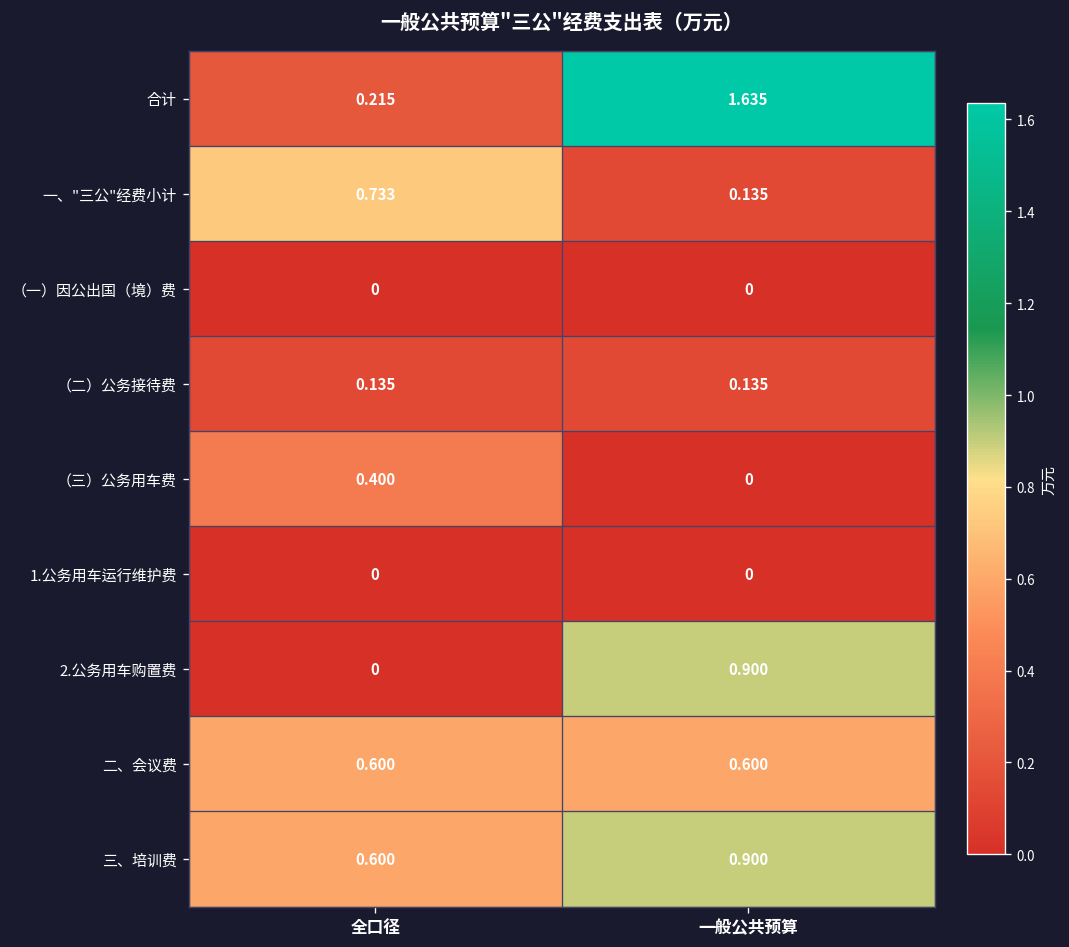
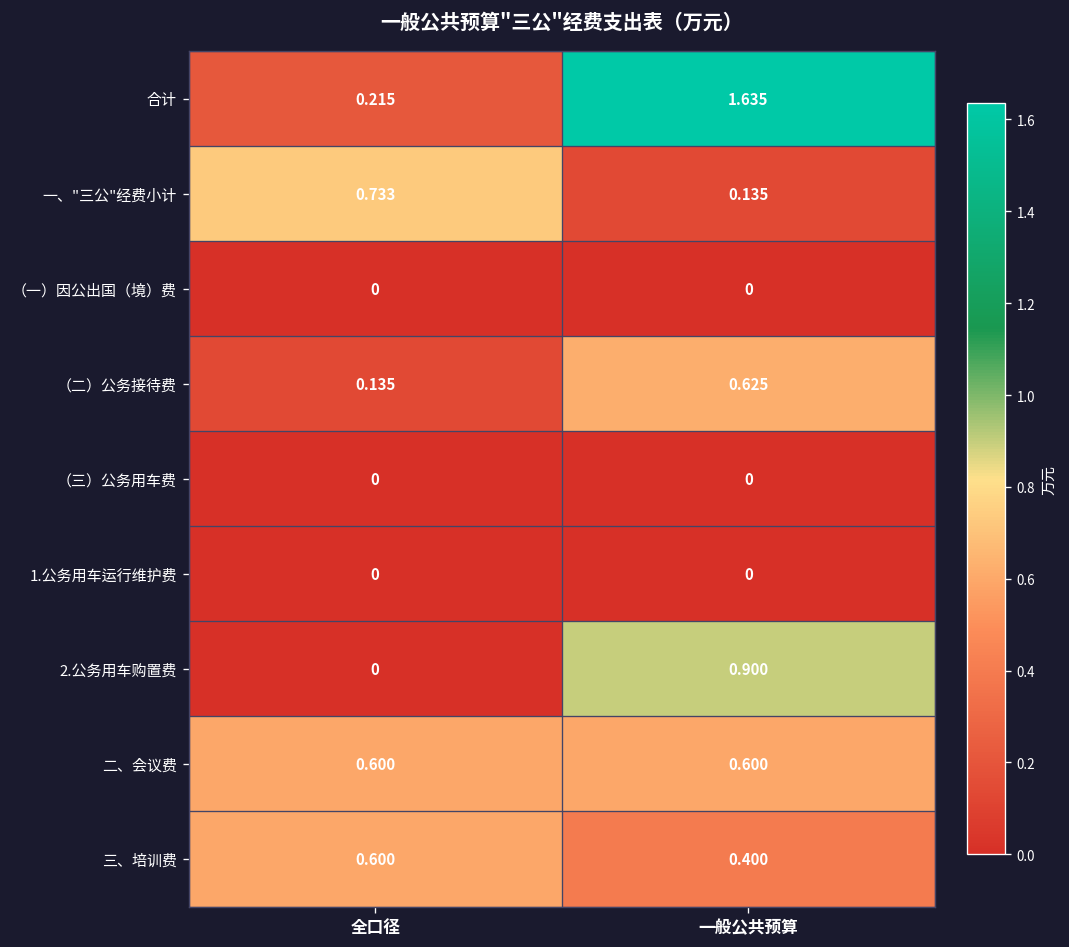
  {
    "合计": {
      "全口径": 0.215,
      "一般公共预算": 1.635
    },
    "一、\"三公\"经费小计": {
      "全口径": 0.733,
      "一般公共预算": 0.135
    },
    "（一）因公出国（境）费": {
      "全口径": 0,
      "一般公共预算": 0
    },
    "（二）公务接待费": {
      "全口径": 0.135,
-     "一般公共预算": 0.135
+     "一般公共预算": 0.625
    },
    "（三）公务用车费": {
-     "全口径": 0.400,
+     "全口径": 0,
      "一般公共预算": 0
    },
    "1.公务用车运行维护费": {
      "全口径": 0,
      "一般公共预算": 0
    },
    "2.公务用车购置费": {
      "全口径": 0,
      "一般公共预算": 0.900
    },
    "二、会议费": {
      "全口径": 0.600,
      "一般公共预算": 0.600
    },
    "三、培训费": {
      "全口径": 0.600,
-     "一般公共预算": 0.900
+     "一般公共预算": 0.400
    }
  }
